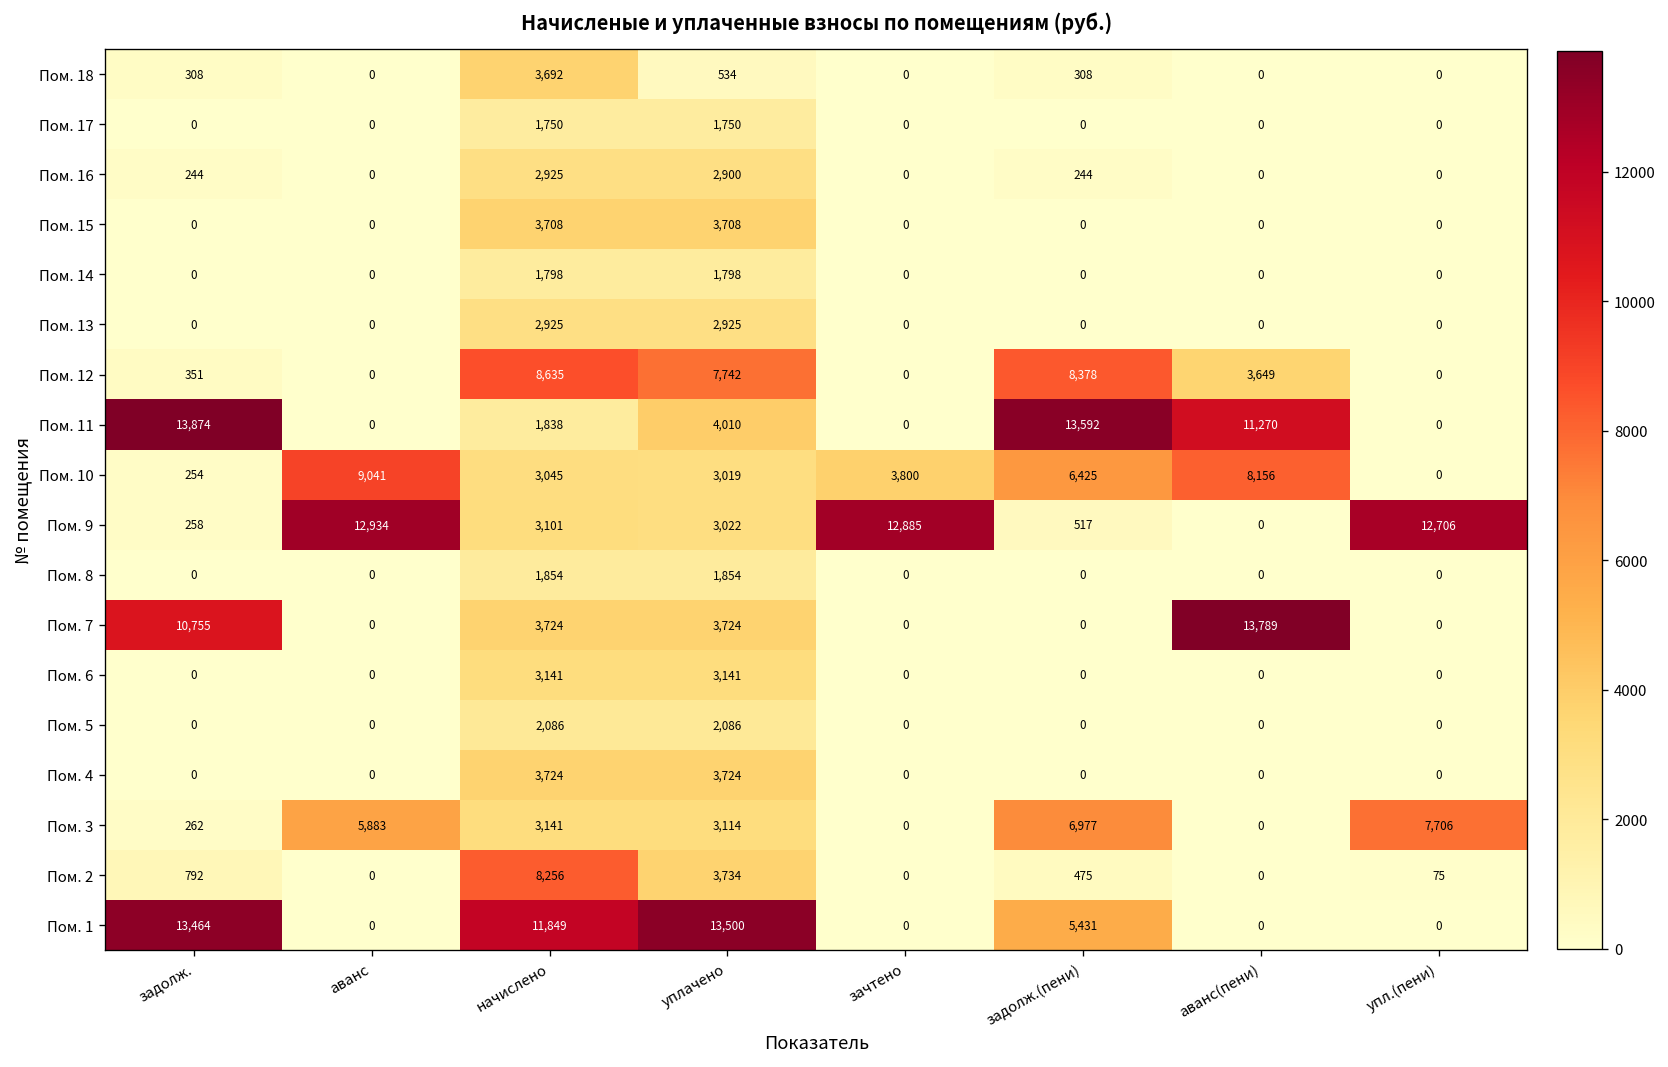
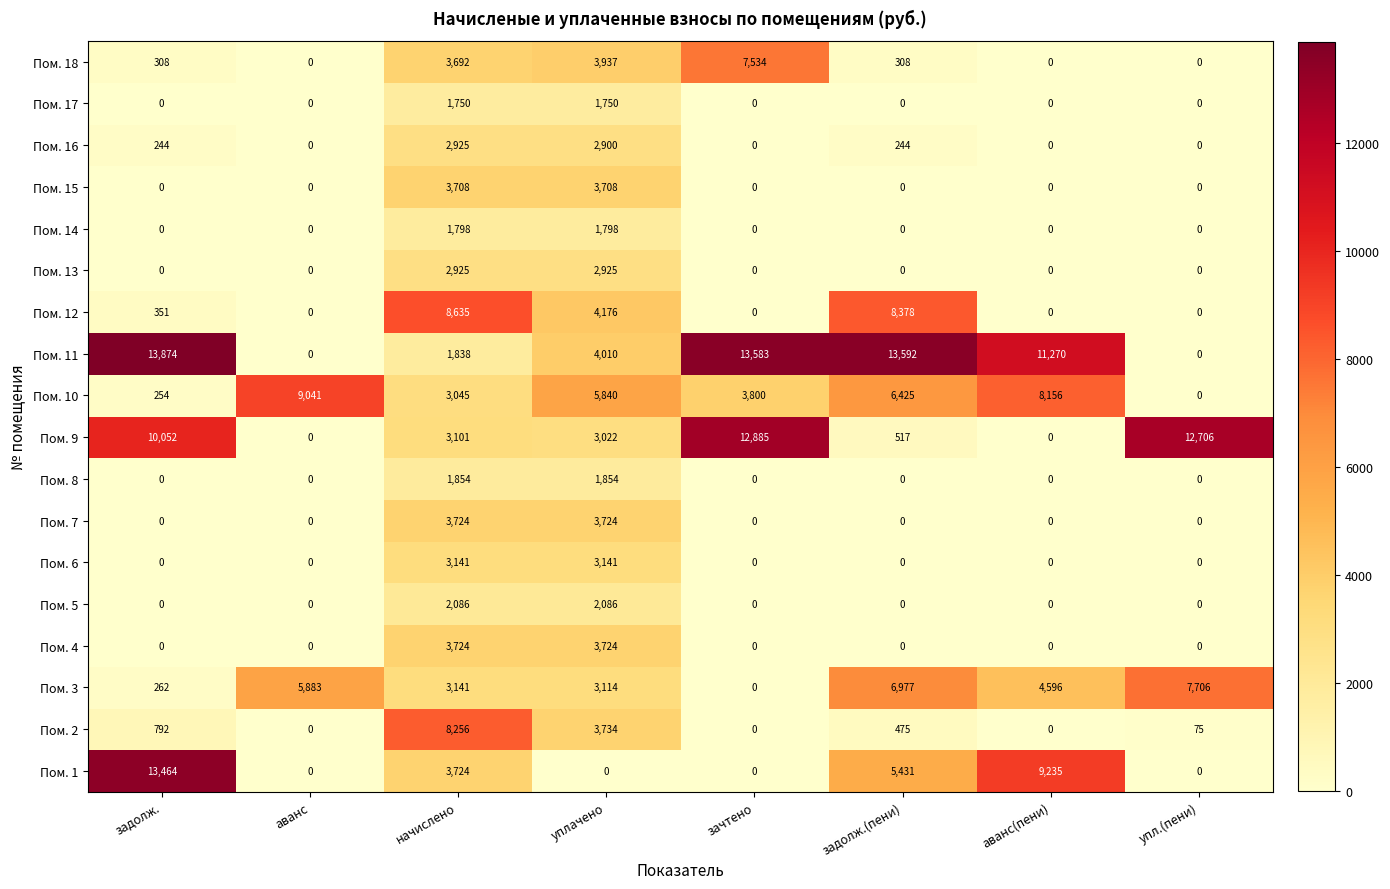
  {
    "Пом. 18": {
      "задолж.": "308",
      "аванс": "0",
      "начислено": "3,692",
-     "уплачено": "534",
-     "зачтено": "0",
+     "уплачено": "3,937",
+     "зачтено": "7,534",
      "задолж.(пени)": "308",
      "аванс(пени)": "0",
      "упл.(пени)": "0"
    },
    "Пом. 17": {
      "задолж.": "0",
      "аванс": "0",
      "начислено": "1,750",
      "уплачено": "1,750",
      "зачтено": "0",
      "задолж.(пени)": "0",
      "аванс(пени)": "0",
      "упл.(пени)": "0"
    },
    "Пом. 16": {
      "задолж.": "244",
      "аванс": "0",
      "начислено": "2,925",
      "уплачено": "2,900",
      "зачтено": "0",
      "задолж.(пени)": "244",
      "аванс(пени)": "0",
      "упл.(пени)": "0"
    },
    "Пом. 15": {
      "задолж.": "0",
      "аванс": "0",
      "начислено": "3,708",
      "уплачено": "3,708",
      "зачтено": "0",
      "задолж.(пени)": "0",
      "аванс(пени)": "0",
      "упл.(пени)": "0"
    },
    "Пом. 14": {
      "задолж.": "0",
      "аванс": "0",
      "начислено": "1,798",
      "уплачено": "1,798",
      "зачтено": "0",
      "задолж.(пени)": "0",
      "аванс(пени)": "0",
      "упл.(пени)": "0"
    },
    "Пом. 13": {
      "задолж.": "0",
      "аванс": "0",
      "начислено": "2,925",
      "уплачено": "2,925",
      "зачтено": "0",
      "задолж.(пени)": "0",
      "аванс(пени)": "0",
      "упл.(пени)": "0"
    },
    "Пом. 12": {
      "задолж.": "351",
      "аванс": "0",
      "начислено": "8,635",
-     "уплачено": "7,742",
+     "уплачено": "4,176",
      "зачтено": "0",
      "задолж.(пени)": "8,378",
-     "аванс(пени)": "3,649",
+     "аванс(пени)": "0",
      "упл.(пени)": "0"
    },
    "Пом. 11": {
      "задолж.": "13,874",
      "аванс": "0",
      "начислено": "1,838",
      "уплачено": "4,010",
-     "зачтено": "0",
+     "зачтено": "13,583",
      "задолж.(пени)": "13,592",
      "аванс(пени)": "11,270",
      "упл.(пени)": "0"
    },
    "Пом. 10": {
      "задолж.": "254",
      "аванс": "9,041",
      "начислено": "3,045",
-     "уплачено": "3,019",
+     "уплачено": "5,840",
      "зачтено": "3,800",
      "задолж.(пени)": "6,425",
      "аванс(пени)": "8,156",
      "упл.(пени)": "0"
    },
    "Пом. 9": {
-     "задолж.": "258",
-     "аванс": "12,934",
+     "задолж.": "10,052",
+     "аванс": "0",
      "начислено": "3,101",
      "уплачено": "3,022",
      "зачтено": "12,885",
      "задолж.(пени)": "517",
      "аванс(пени)": "0",
      "упл.(пени)": "12,706"
    },
    "Пом. 8": {
      "задолж.": "0",
      "аванс": "0",
      "начислено": "1,854",
      "уплачено": "1,854",
      "зачтено": "0",
      "задолж.(пени)": "0",
      "аванс(пени)": "0",
      "упл.(пени)": "0"
    },
    "Пом. 7": {
-     "задолж.": "10,755",
+     "задолж.": "0",
      "аванс": "0",
      "начислено": "3,724",
      "уплачено": "3,724",
      "зачтено": "0",
      "задолж.(пени)": "0",
-     "аванс(пени)": "13,789",
+     "аванс(пени)": "0",
      "упл.(пени)": "0"
    },
    "Пом. 6": {
      "задолж.": "0",
      "аванс": "0",
      "начислено": "3,141",
      "уплачено": "3,141",
      "зачтено": "0",
      "задолж.(пени)": "0",
      "аванс(пени)": "0",
      "упл.(пени)": "0"
    },
    "Пом. 5": {
      "задолж.": "0",
      "аванс": "0",
      "начислено": "2,086",
      "уплачено": "2,086",
      "зачтено": "0",
      "задолж.(пени)": "0",
      "аванс(пени)": "0",
      "упл.(пени)": "0"
    },
    "Пом. 4": {
      "задолж.": "0",
      "аванс": "0",
      "начислено": "3,724",
      "уплачено": "3,724",
      "зачтено": "0",
      "задолж.(пени)": "0",
      "аванс(пени)": "0",
      "упл.(пени)": "0"
    },
    "Пом. 3": {
      "задолж.": "262",
      "аванс": "5,883",
      "начислено": "3,141",
      "уплачено": "3,114",
      "зачтено": "0",
      "задолж.(пени)": "6,977",
-     "аванс(пени)": "0",
+     "аванс(пени)": "4,596",
      "упл.(пени)": "7,706"
    },
    "Пом. 2": {
      "задолж.": "792",
      "аванс": "0",
      "начислено": "8,256",
      "уплачено": "3,734",
      "зачтено": "0",
      "задолж.(пени)": "475",
      "аванс(пени)": "0",
      "упл.(пени)": "75"
    },
    "Пом. 1": {
      "задолж.": "13,464",
      "аванс": "0",
-     "начислено": "11,849",
-     "уплачено": "13,500",
+     "начислено": "3,724",
+     "уплачено": "0",
      "зачтено": "0",
      "задолж.(пени)": "5,431",
-     "аванс(пени)": "0",
+     "аванс(пени)": "9,235",
      "упл.(пени)": "0"
    }
  }
